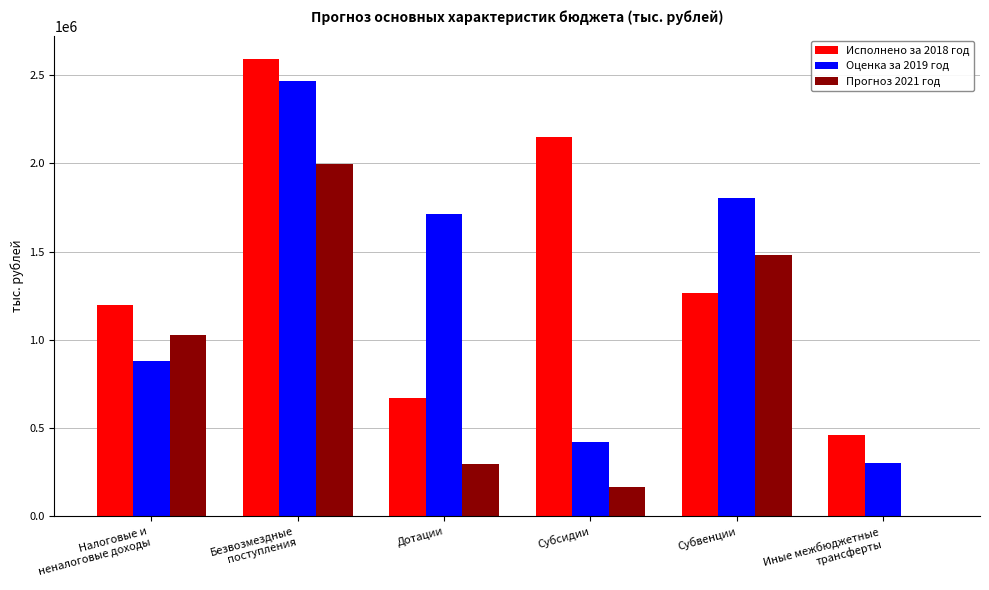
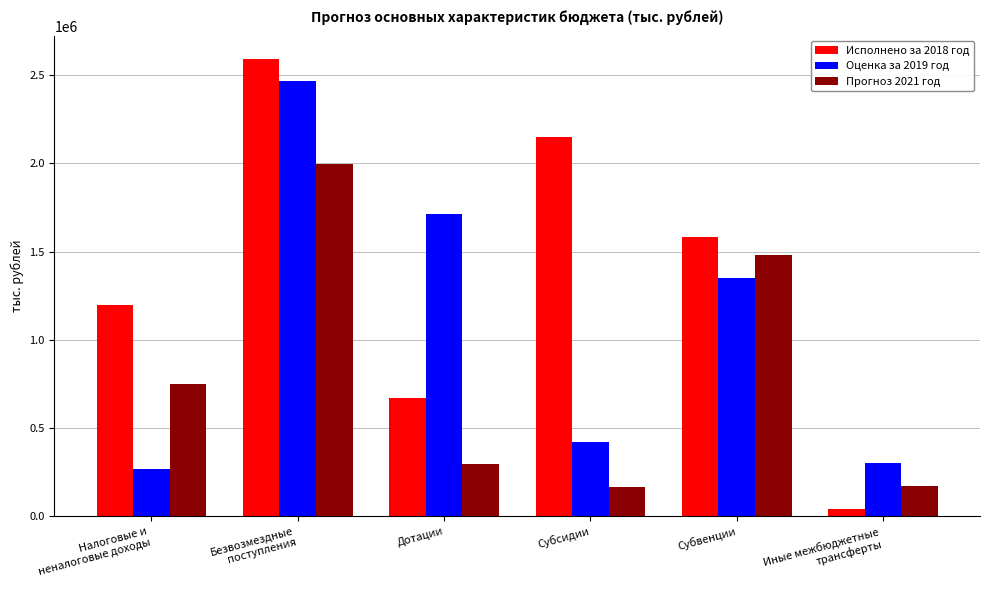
  {
    "Исполнено за 2018 год": {
      "Налоговые и неналоговые доходы": 1200000,
      "Безвозмездные поступления": 2590000,
      "Дотации": 670000,
      "Субсидии": 2150000,
-     "Субвенции": 1260000,
-     "Иные межбюджетные трансферты": 460000
+     "Субвенции": 1580000,
+     "Иные межбюджетные трансферты": 40000
    },
    "Оценка за 2019 год": {
-     "Налоговые и неналоговые доходы": 880000,
+     "Налоговые и неналоговые доходы": 270000,
      "Безвозмездные поступления": 2470000,
      "Дотации": 1710000,
      "Субсидии": 420000,
-     "Субвенции": 1810000,
+     "Субвенции": 1350000,
      "Иные межбюджетные трансферты": 300000
    },
    "Прогноз 2021 год": {
-     "Налоговые и неналоговые доходы": 1030000,
+     "Налоговые и неналоговые доходы": 750000,
      "Безвозмездные поступления": 2000000,
      "Дотации": 290000,
      "Субсидии": 160000,
      "Субвенции": 1480000,
-     "Иные межбюджетные трансферты": 0
+     "Иные межбюджетные трансферты": 170000
    }
  }
